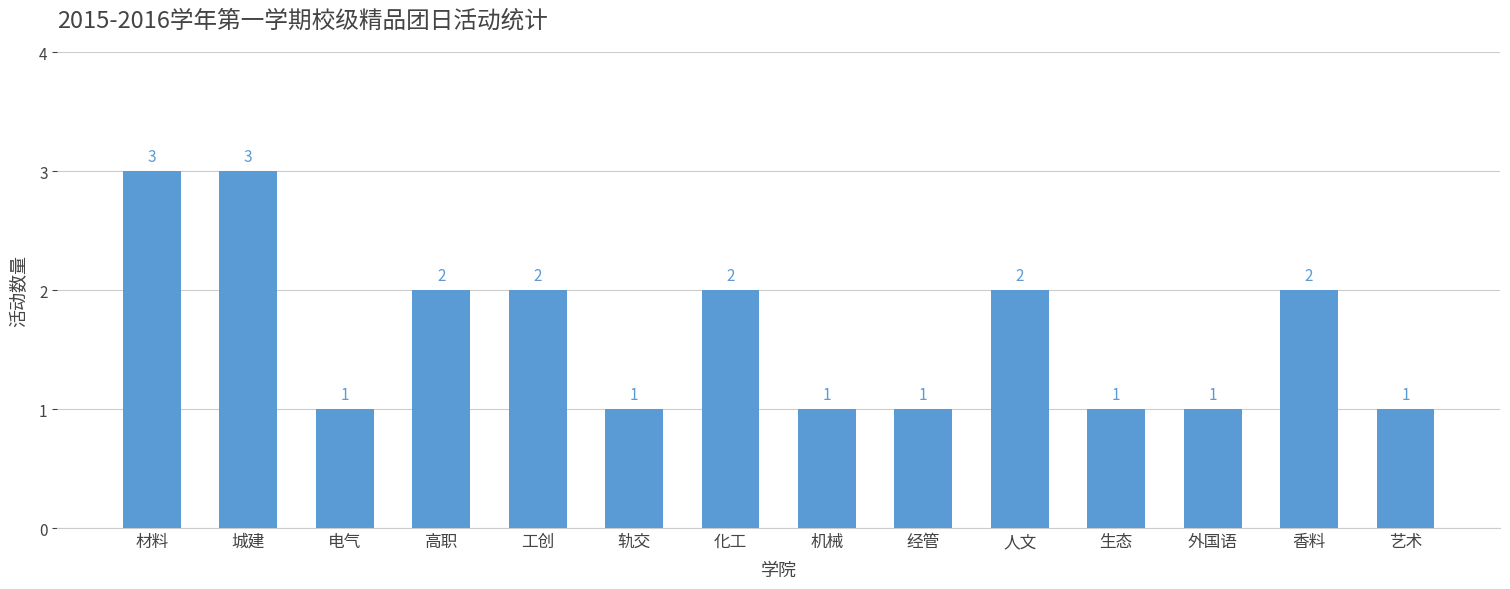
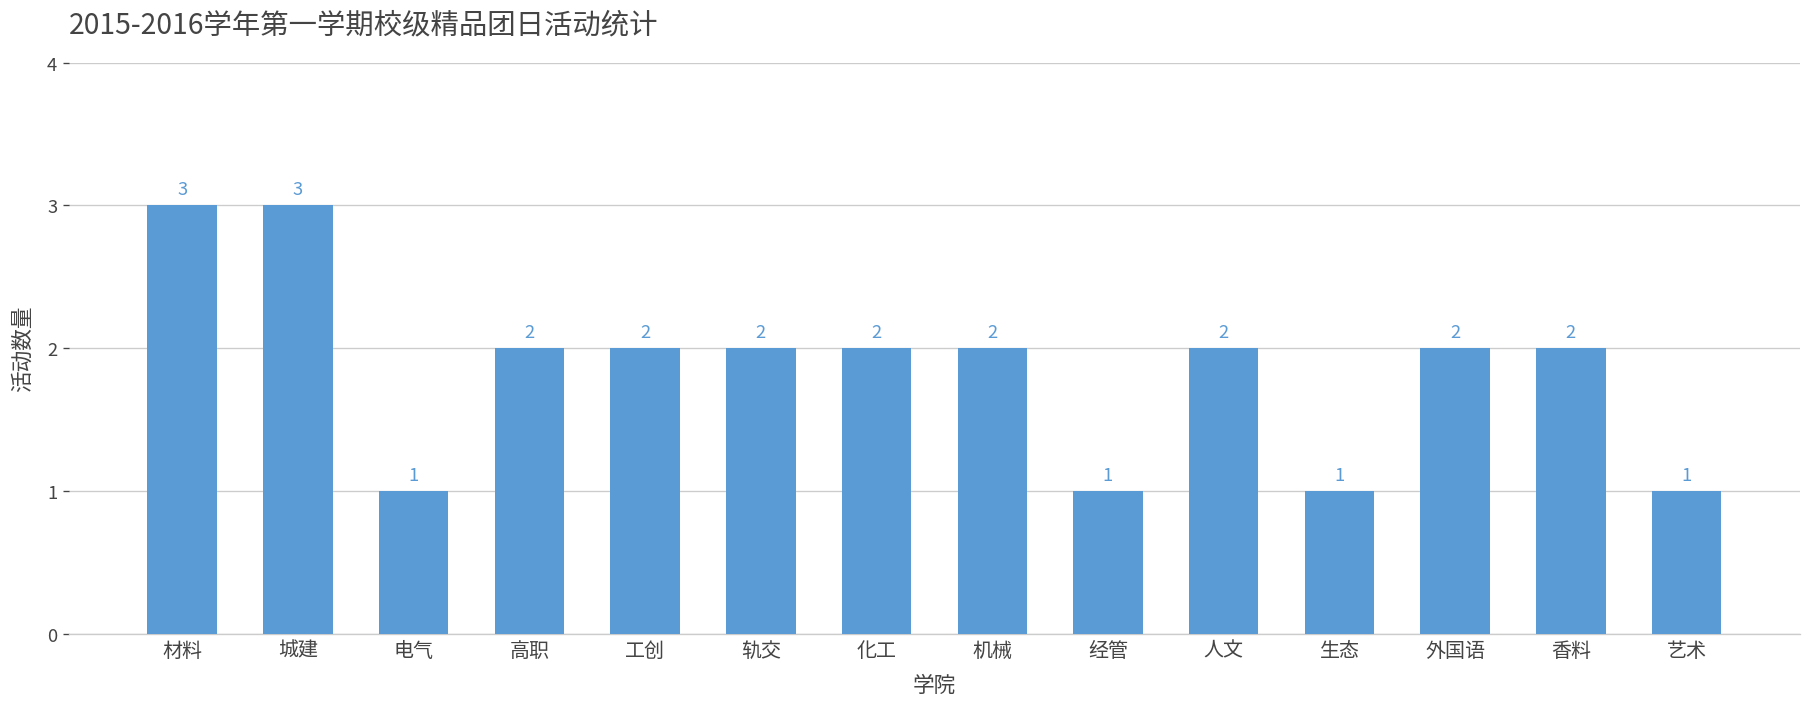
  {
    "材料": 3,
    "城建": 3,
    "电气": 1,
    "高职": 2,
    "工创": 2,
-   "轨交": 1,
+   "轨交": 2,
    "化工": 2,
-   "机械": 1,
+   "机械": 2,
    "经管": 1,
    "人文": 2,
    "生态": 1,
-   "外国语": 1,
+   "外国语": 2,
    "香料": 2,
    "艺术": 1
  }
